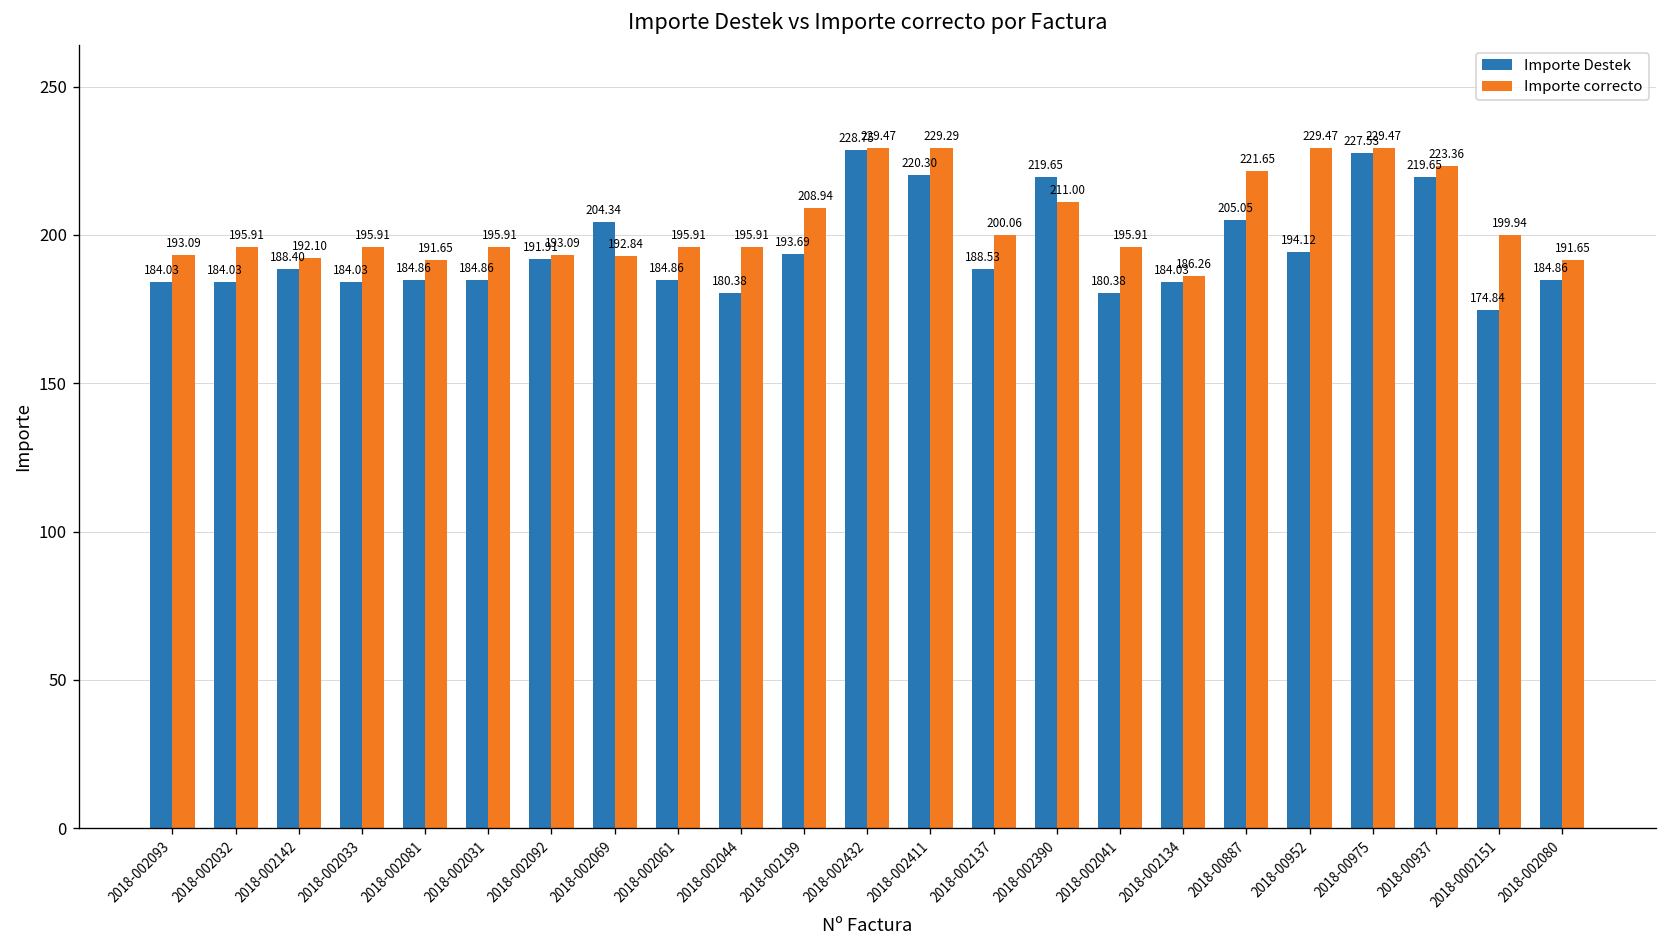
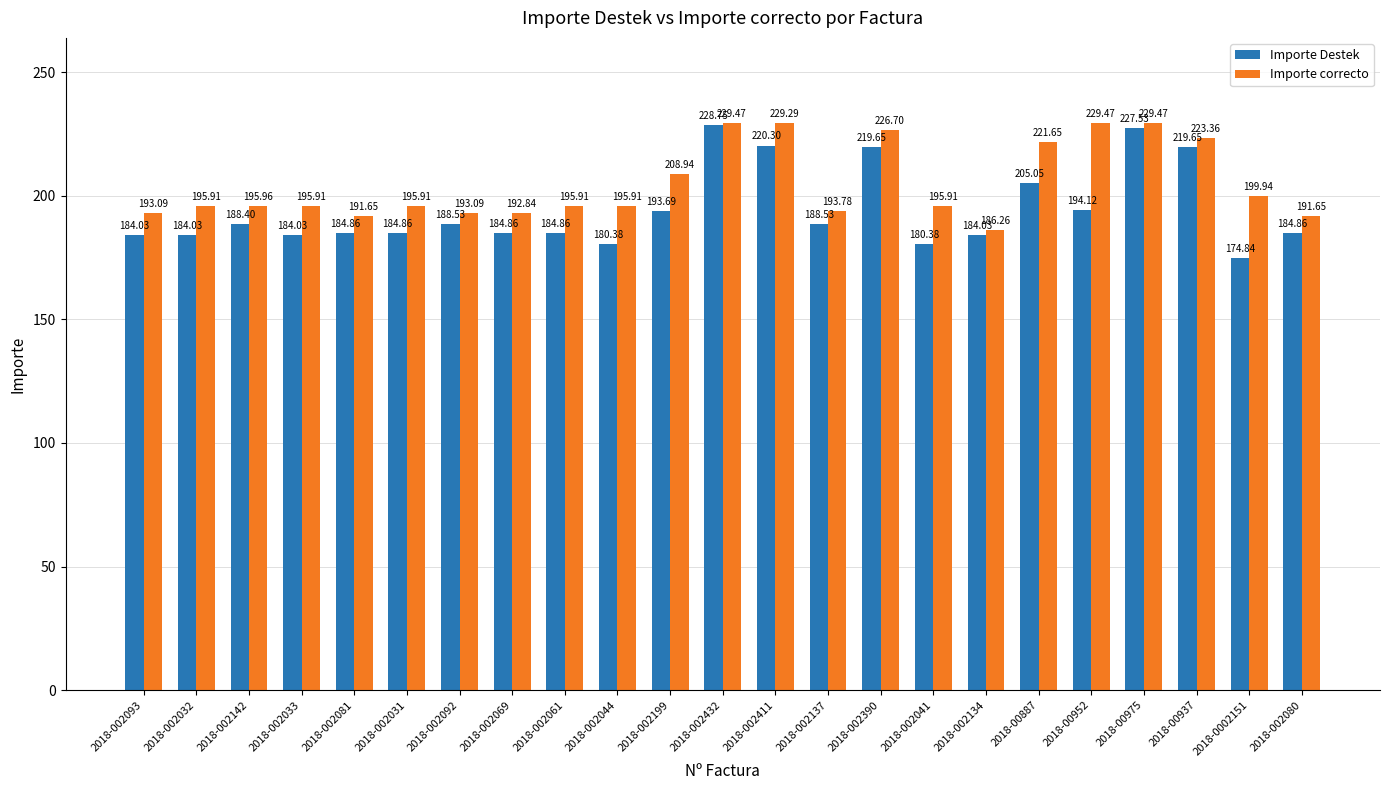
  {
    "Importe Destek": {
      "2018-002093": 184.03,
      "2018-002032": 184.03,
      "2018-002142": 188.40,
      "2018-002033": 184.03,
      "2018-002081": 184.86,
      "2018-002031": 184.86,
-     "2018-002092": 191.91,
-     "2018-002069": 204.34,
+     "2018-002092": 188.53,
+     "2018-002069": 184.86,
      "2018-002061": 184.86,
      "2018-002044": 180.38,
      "2018-002199": 193.69,
      "2018-002411": 220.30,
      "2018-002137": 188.53,
      "2018-002390": 219.65,
      "2018-002041": 180.38,
      "2018-00887": 205.05,
      "2018-00952": 194.12,
      "2018-00937": 219.65,
      "2018-0002151": 174.84,
      "2018-002080": 184.86
    },
    "Importe correcto": {
      "2018-002093": 193.09,
      "2018-002032": 195.91,
-     "2018-002142": 192.10,
+     "2018-002142": 195.96,
      "2018-002033": 195.91,
      "2018-002081": 191.65,
      "2018-002031": 195.91,
      "2018-002092": 193.09,
      "2018-002069": 192.84,
      "2018-002061": 195.91,
      "2018-002044": 195.91,
      "2018-002199": 208.94,
      "2018-002411": 229.29,
-     "2018-002137": 200.06,
-     "2018-002390": 211.00,
+     "2018-002137": 193.78,
+     "2018-002390": 226.70,
      "2018-002041": 195.91,
      "2018-00887": 221.65,
      "2018-00952": 229.47,
      "2018-00937": 223.36,
      "2018-0002151": 199.94,
      "2018-002080": 191.65
    }
  }
